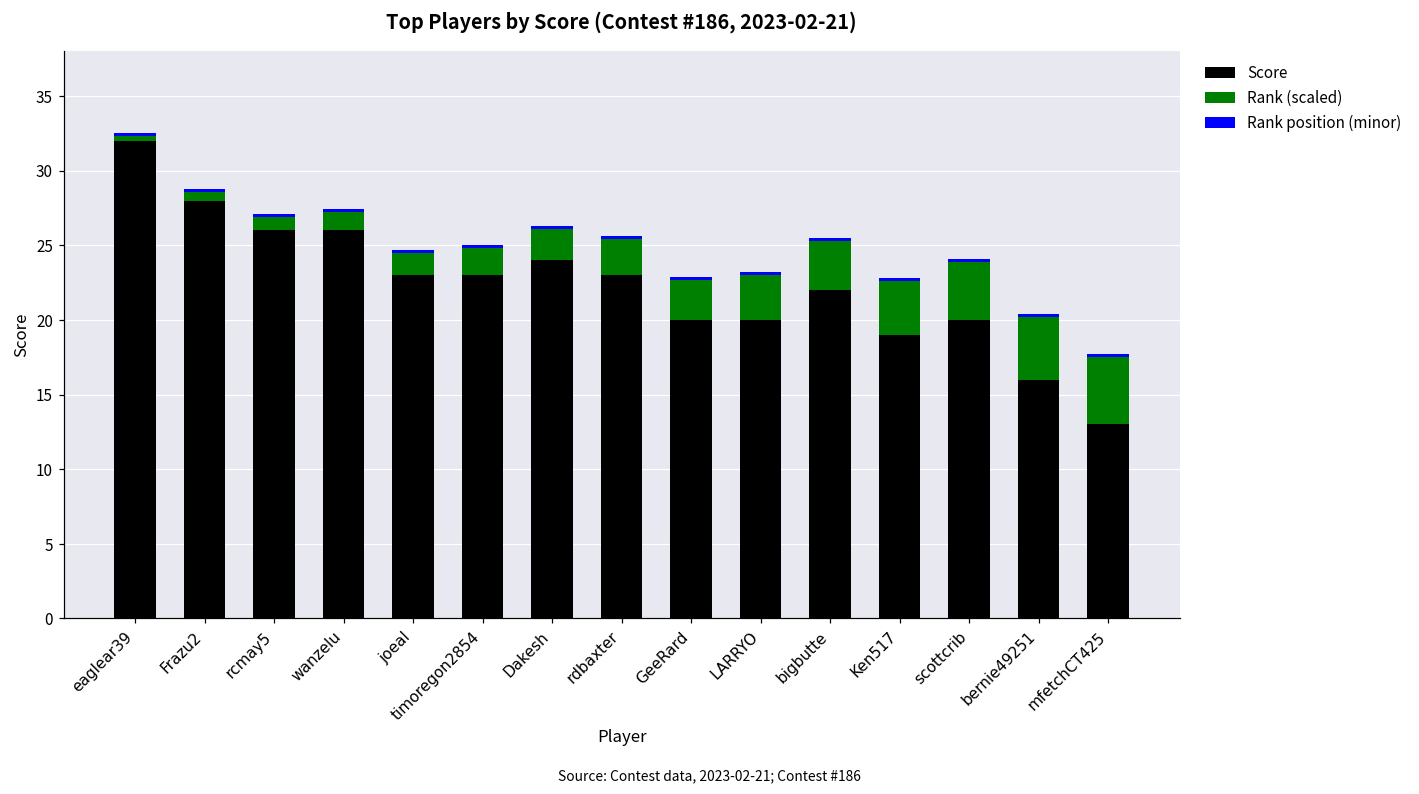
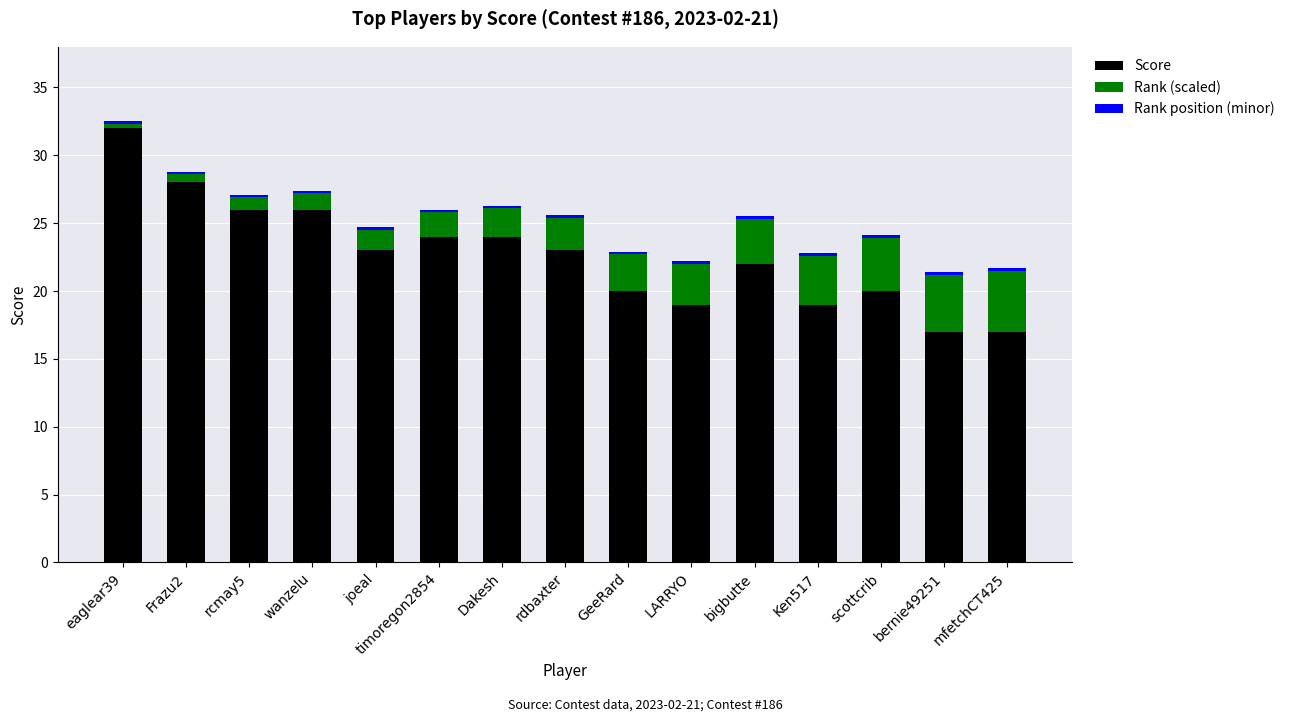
  {
    "Score": {
      "eaglear39": 32,
      "Frazu2": 28,
      "rcmay5": 26,
      "wanzelu": 26,
      "joeal": 23,
-     "timoregon2854": 23,
+     "timoregon2854": 24,
      "Dakesh": 24,
      "rdbaxter": 23,
      "GeeRard": 20,
-     "LARRYO": 20,
+     "LARRYO": 19,
      "bigbutte": 22,
      "Ken517": 19,
      "scottcrib": 20,
-     "bernie49251": 16,
-     "mfetchCT425": 13
+     "bernie49251": 17,
+     "mfetchCT425": 17
    },
    "Rank (scaled)": {
      "eaglear39": 0.3,
      "Frazu2": 0.6,
      "rcmay5": 1,
      "wanzelu": 1.2,
      "joeal": 1.5,
      "timoregon2854": 1.8,
      "Dakesh": 2,
      "rdbaxter": 2.4,
      "GeeRard": 2.7,
      "LARRYO": 3,
      "bigbutte": 3.3,
      "Ken517": 3.6,
      "scottcrib": 4,
      "bernie49251": 4.2,
      "mfetchCT425": 4.5
    },
    "Rank position (minor)": {
      "eaglear39": 0.2,
      "Frazu2": 0.2,
      "rcmay5": 0.2,
      "wanzelu": 0.2,
      "joeal": 0.2,
      "timoregon2854": 0.2,
      "Dakesh": 0.2,
      "rdbaxter": 0.2,
      "GeeRard": 0.2,
      "LARRYO": 0.2,
      "bigbutte": 0.2,
      "Ken517": 0.2,
      "scottcrib": 0.2,
      "bernie49251": 0.2,
      "mfetchCT425": 0.2
    }
  }
